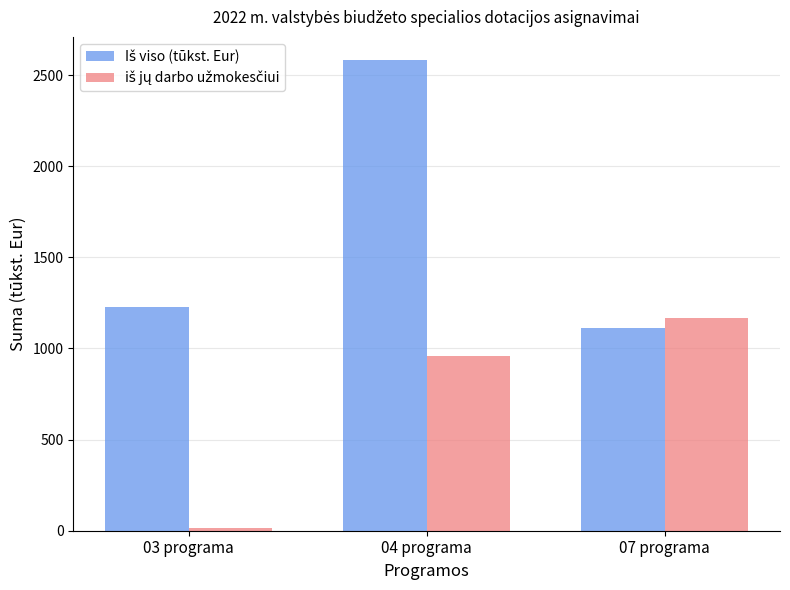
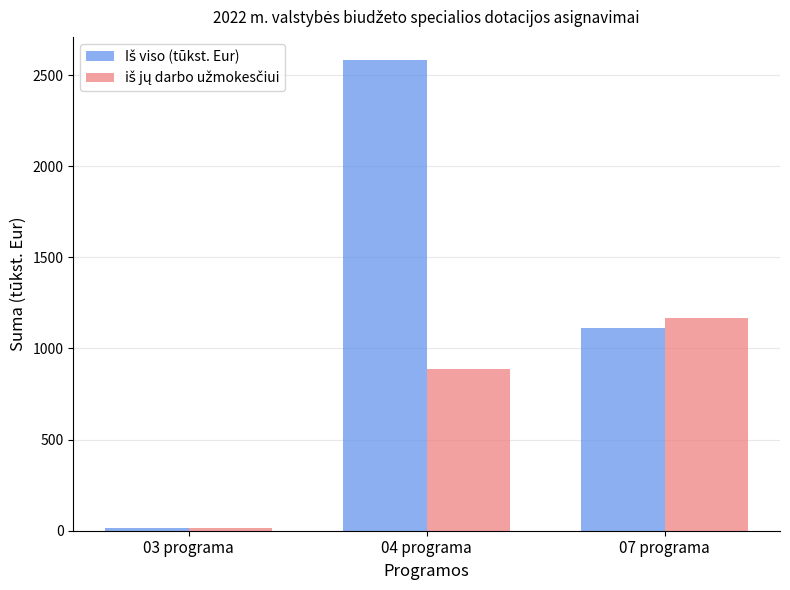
  {
    "Iš viso (tūkst. Eur)": {
-     "03 programa": 1230,
+     "03 programa": 20,
      "04 programa": 2580,
      "07 programa": 1110
    },
    "iš jų darbo užmokesčiui": {
-     "04 programa": 960,
+     "04 programa": 880,
      "07 programa": 1160
    }
  }
